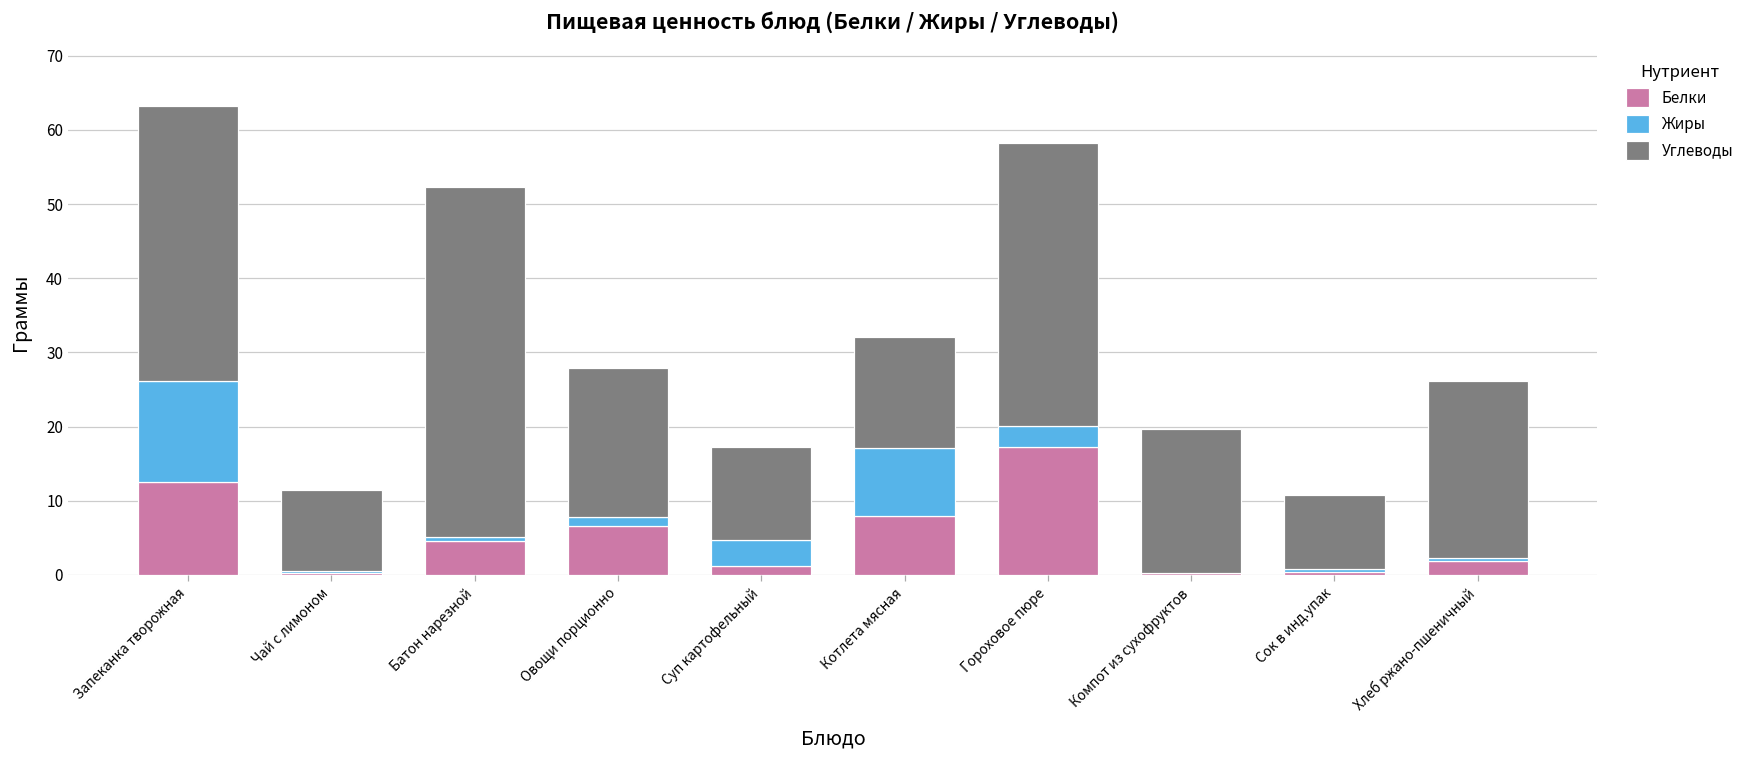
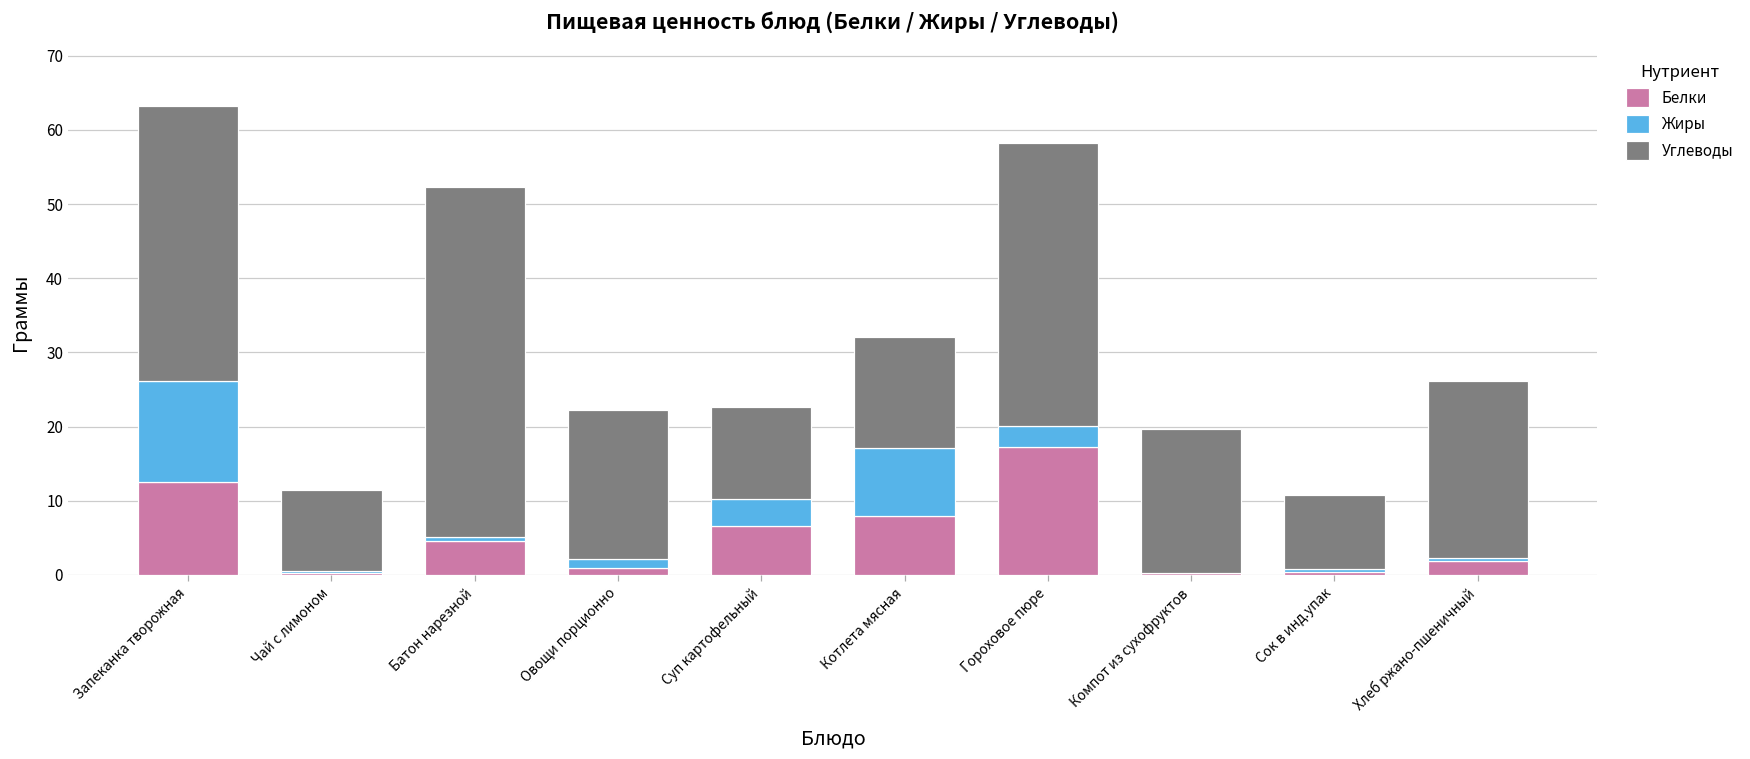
  {
    "Белки": {
      "Запеканка творожная": 13,
      "Батон нарезной": 5,
-     "Овощи порционно": 7,
-     "Суп картофельный": 1,
+     "Овощи порционно": 1,
+     "Суп картофельный": 7,
      "Котлета мясная": 8,
      "Гороховое пюре": 17,
      "Сок в инд.упак": 0,
      "Хлеб ржано-пшеничный": 2
    },
    "Жиры": {
      "Запеканка творожная": 14,
      "Батон нарезной": 0,
      "Овощи порционно": 1,
      "Суп картофельный": 4,
      "Котлета мясная": 9,
      "Гороховое пюре": 3,
      "Компот из сухофруктов": 0,
      "Сок в инд.упак": 0
    },
    "Углеводы": {
      "Запеканка творожная": 37,
      "Чай с лимоном": 11,
      "Батон нарезной": 47,
      "Овощи порционно": 20,
      "Суп картофельный": 12,
      "Котлета мясная": 15,
      "Гороховое пюре": 38,
      "Компот из сухофруктов": 19,
      "Сок в инд.упак": 10,
      "Хлеб ржано-пшеничный": 24
    }
  }
